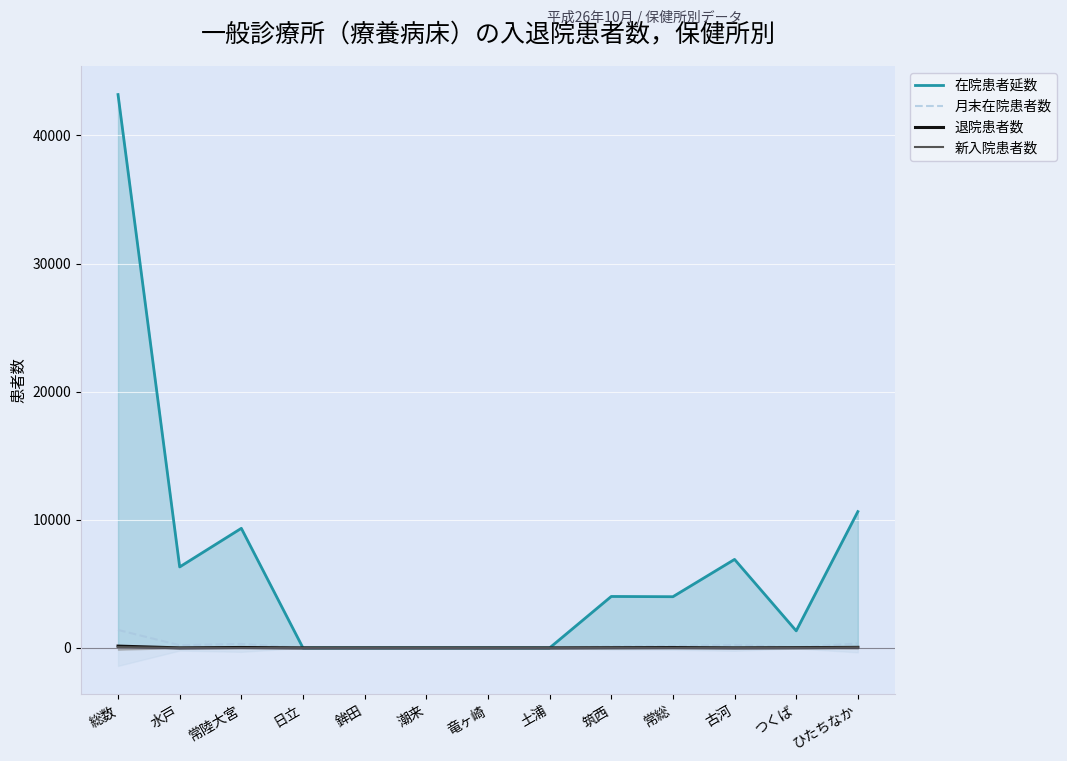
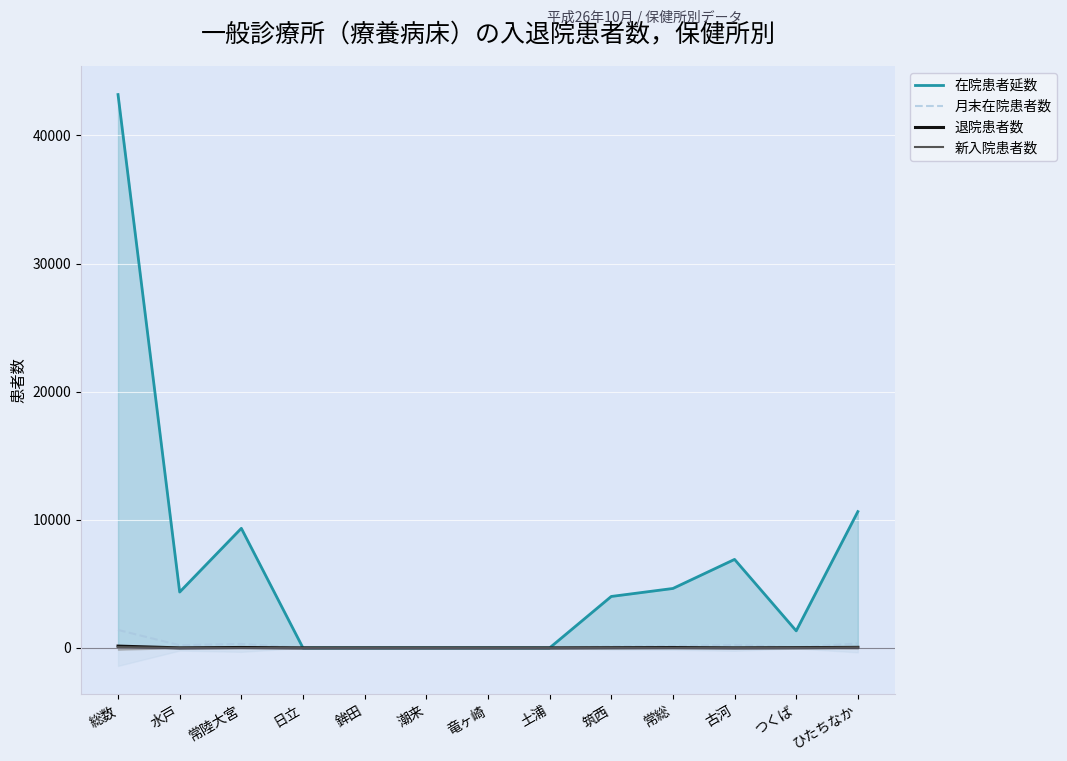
  {
    "在院患者延数": {
      "総数": 43200,
-     "水戸": 6300,
+     "水戸": 4400,
      "常陸大宮": 9300,
      "筑西": 4000,
-     "常総": 4000,
+     "常総": 4600,
      "古河": 6900,
      "つくば": 1300,
      "ひたちなか": 10600
    }
  }
